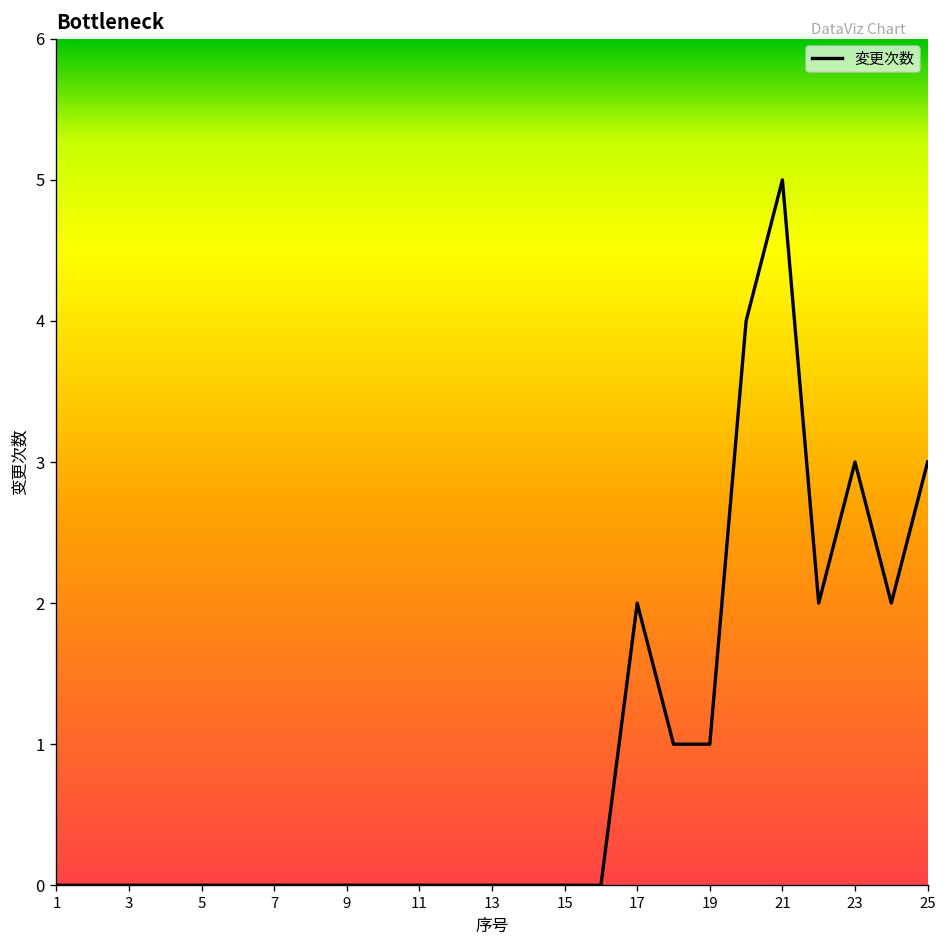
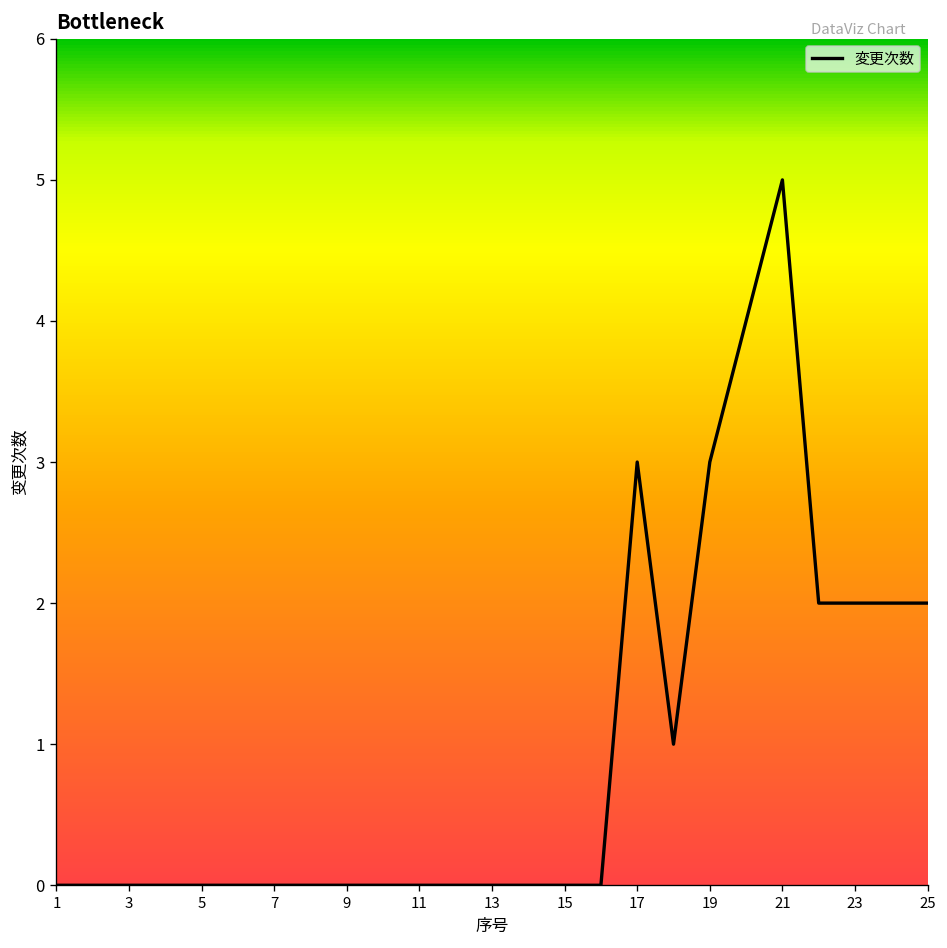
  {
    "1": 0,
    "3": 0,
    "5": 0,
    "7": 0,
    "9": 0,
    "11": 0,
    "13": 0,
    "15": 0,
-   "17": 2,
-   "19": 1,
+   "17": 3,
+   "19": 3,
    "21": 5,
-   "23": 3,
-   "25": 3
+   "23": 2,
+   "25": 2
  }
